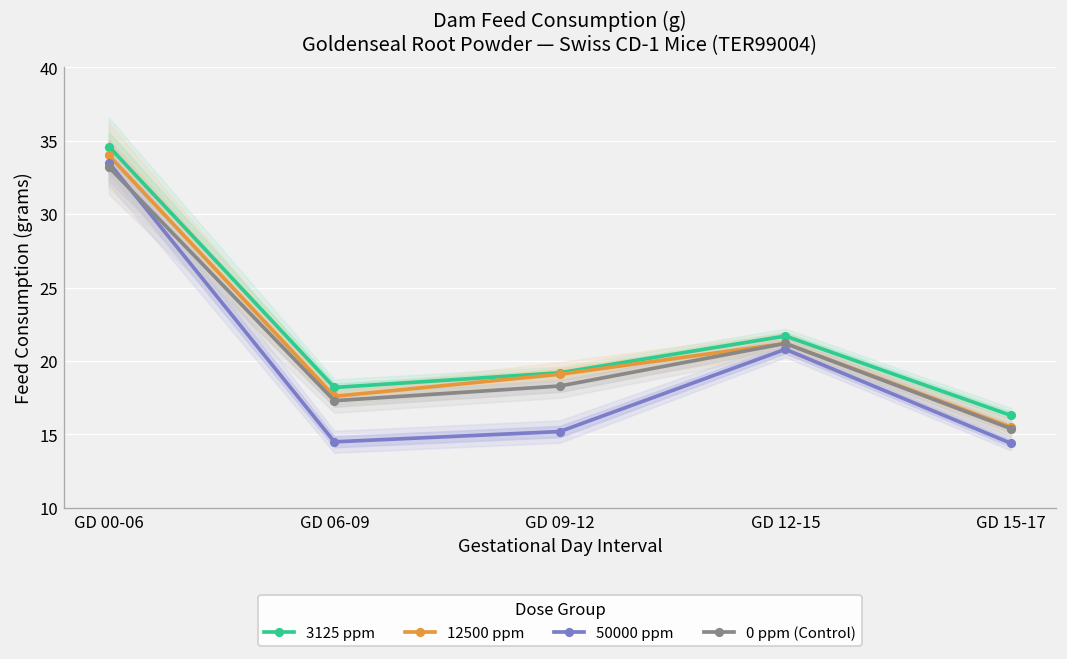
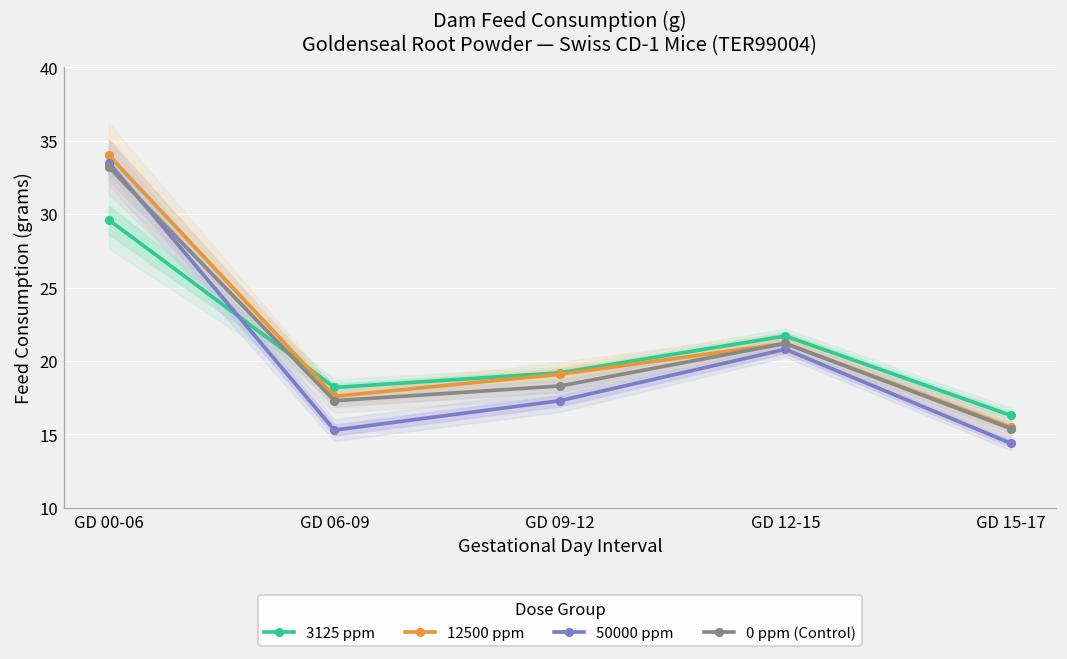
  {
    "3125 ppm": {
-     "GD 00-06": 34.6,
+     "GD 00-06": 29.6,
      "GD 15-17": 16.3
    },
    "50000 ppm": {
      "GD 00-06": 33.5,
-     "GD 06-09": 14.5,
-     "GD 09-12": 15.2,
+     "GD 06-09": 15.3,
+     "GD 09-12": 17.3,
      "GD 12-15": 20.8,
      "GD 15-17": 14.4
    },
    "0 ppm (Control)": {
      "GD 00-06": 33.2,
      "GD 06-09": 17.3,
      "GD 09-12": 18.3
    }
  }
